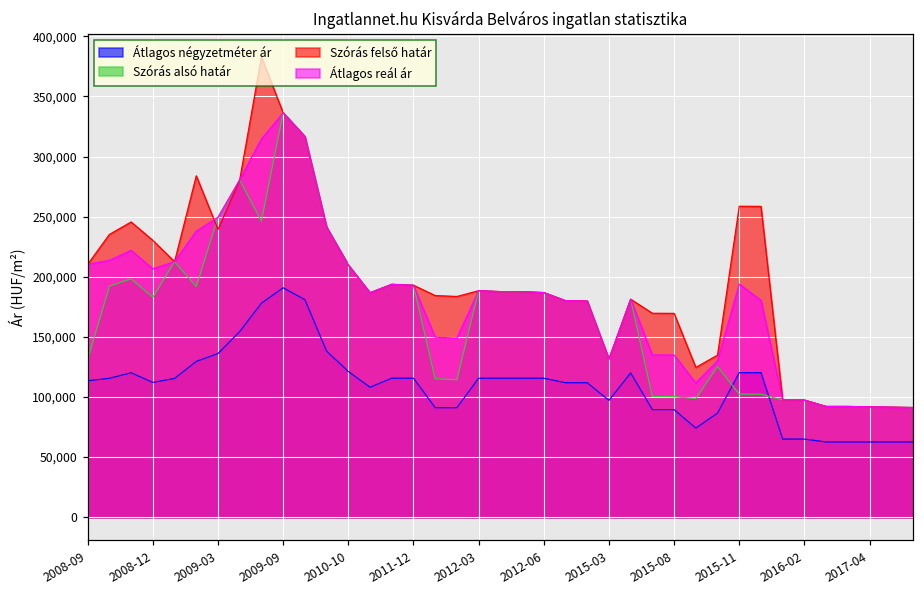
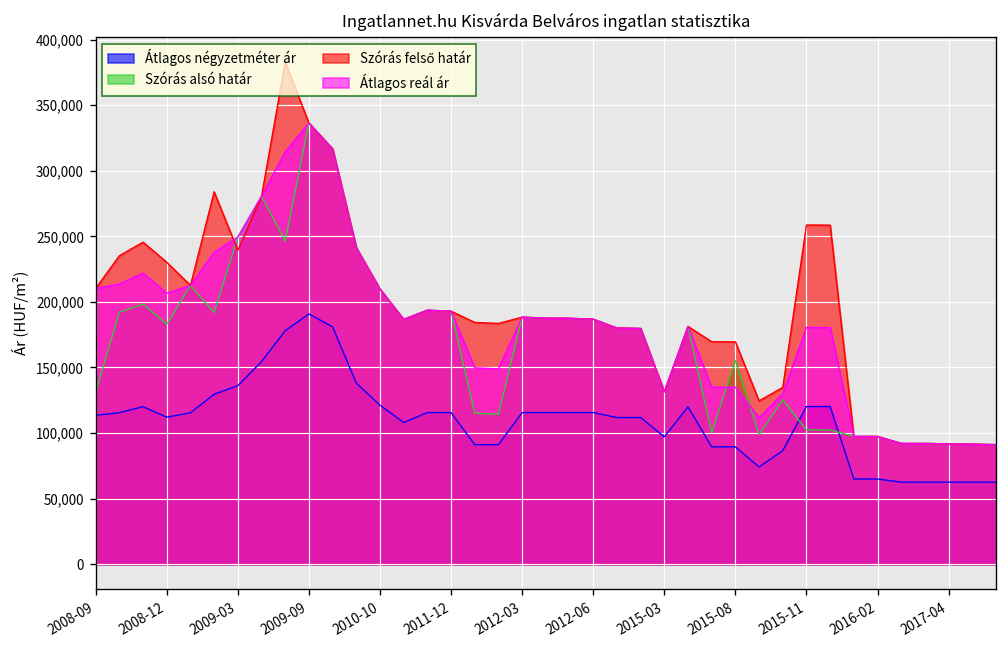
  {
    "Átlagos négyzetméter ár": {
      "2008-09": "114,000",
      "2008-12": "112,000",
      "2009-03": "136,000",
      "2009-09": "191,000",
      "2010-10": "121,000",
      "2011-12": "116,000",
      "2012-03": "116,000",
      "2012-06": "116,000",
      "2015-03": "97,000",
      "2015-08": "90,000",
      "2015-11": "120,000",
      "2016-02": "65,000",
      "2017-04": "63,000"
    },
    "Szórás alsó határ": {
      "2008-09": "131,000",
      "2008-12": "183,000",
-     "2015-08": "100,000",
+     "2015-08": "155,000",
      "2015-11": "102,000"
    },
    "Szórás felső határ": {
      "2008-12": "230,000",
      "2009-03": "239,000",
      "2015-08": "170,000",
      "2015-11": "259,000"
    },
    "Átlagos reál ár": {
      "2008-12": "207,000",
      "2015-08": "135,000",
-     "2015-11": "194,000"
+     "2015-11": "181,000"
    }
  }
